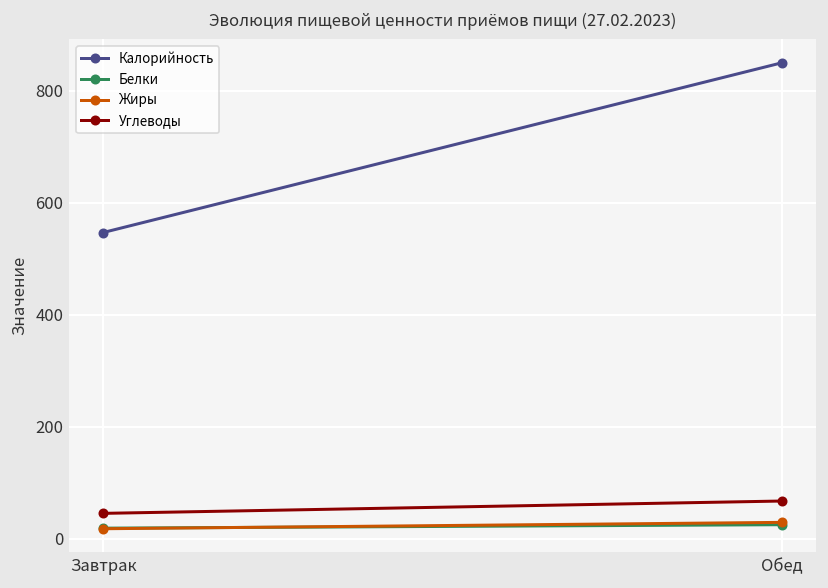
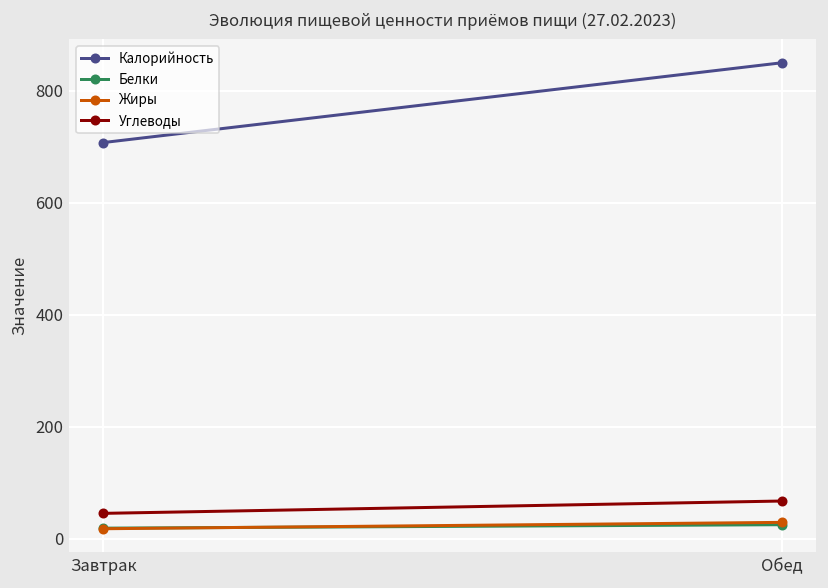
  {
    "Калорийность": {
-     "Завтрак": 550,
+     "Завтрак": 710,
      "Обед": 850
    },
    "Углеводы": {
      "Завтрак": 50,
      "Обед": 70
    }
  }
